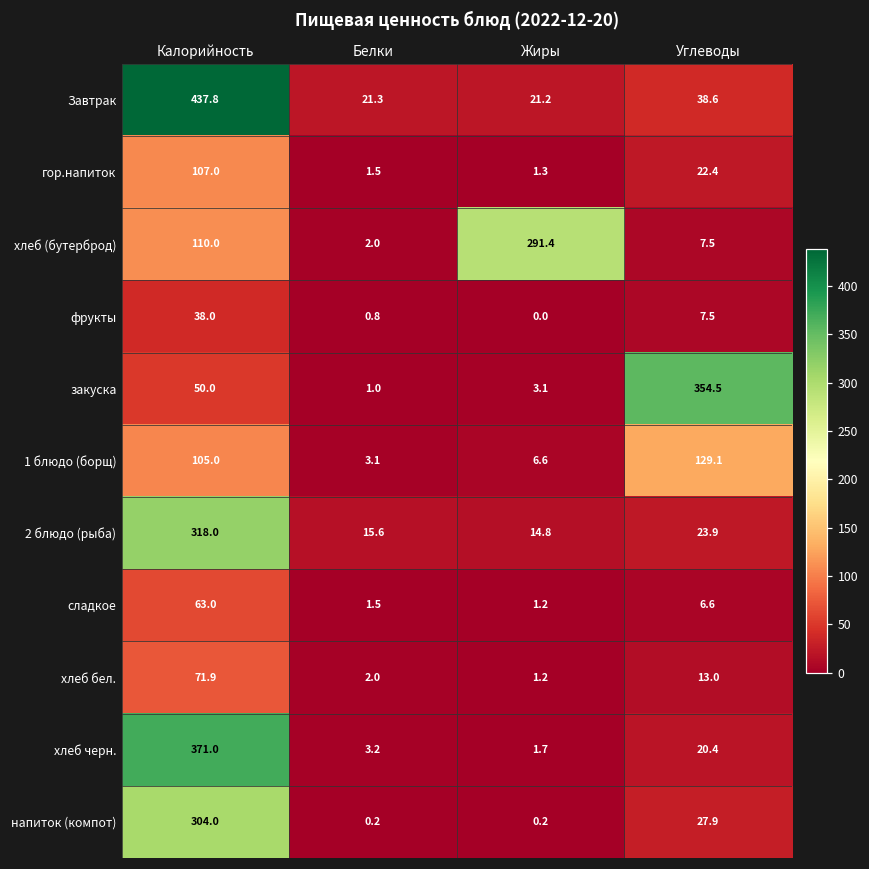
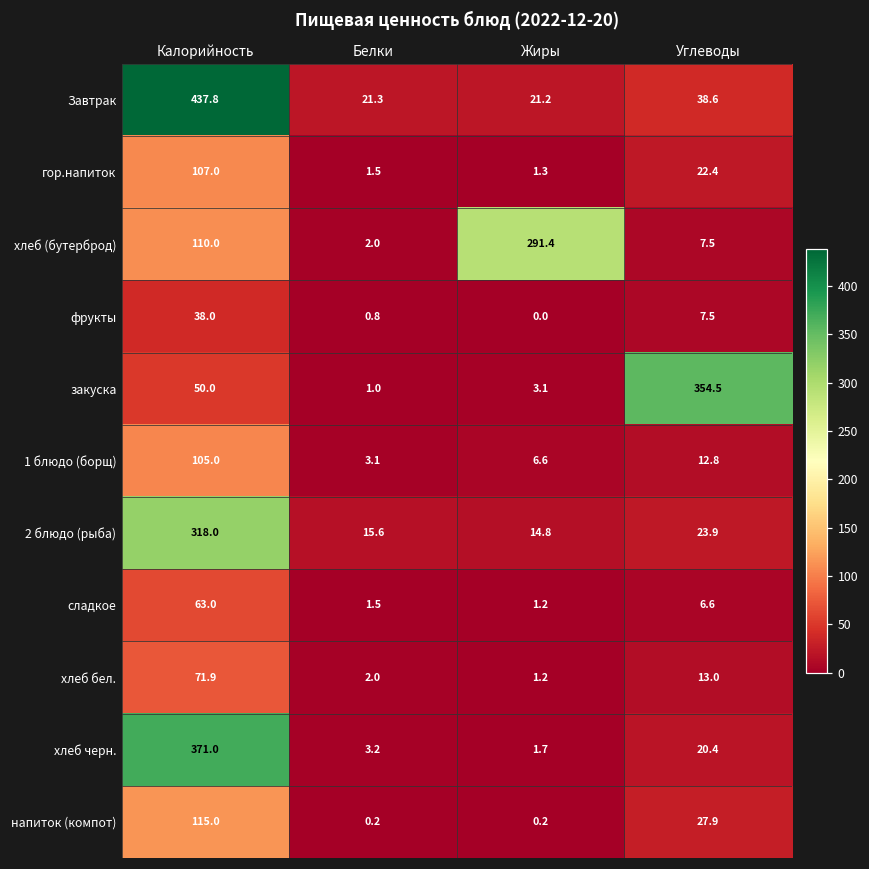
  {
    "Завтрак": {
      "Калорийность": 437.8,
      "Белки": 21.3,
      "Жиры": 21.2,
      "Углеводы": 38.6
    },
    "гор.напиток": {
      "Калорийность": 107.0,
      "Белки": 1.5,
      "Жиры": 1.3,
      "Углеводы": 22.4
    },
    "хлеб (бутерброд)": {
      "Калорийность": 110.0,
      "Белки": 2.0,
      "Жиры": 291.4,
      "Углеводы": 7.5
    },
    "фрукты": {
      "Калорийность": 38.0,
      "Белки": 0.8,
      "Жиры": 0.0,
      "Углеводы": 7.5
    },
    "закуска": {
      "Калорийность": 50.0,
      "Белки": 1.0,
      "Жиры": 3.1,
      "Углеводы": 354.5
    },
    "1 блюдо (борщ)": {
      "Калорийность": 105.0,
      "Белки": 3.1,
      "Жиры": 6.6,
-     "Углеводы": 129.1
+     "Углеводы": 12.8
    },
    "2 блюдо (рыба)": {
      "Калорийность": 318.0,
      "Белки": 15.6,
      "Жиры": 14.8,
      "Углеводы": 23.9
    },
    "сладкое": {
      "Калорийность": 63.0,
      "Белки": 1.5,
      "Жиры": 1.2,
      "Углеводы": 6.6
    },
    "хлеб бел.": {
      "Калорийность": 71.9,
      "Белки": 2.0,
      "Жиры": 1.2,
      "Углеводы": 13.0
    },
    "хлеб черн.": {
      "Калорийность": 371.0,
      "Белки": 3.2,
      "Жиры": 1.7,
      "Углеводы": 20.4
    },
    "напиток (компот)": {
-     "Калорийность": 304.0,
+     "Калорийность": 115.0,
      "Белки": 0.2,
      "Жиры": 0.2,
      "Углеводы": 27.9
    }
  }
